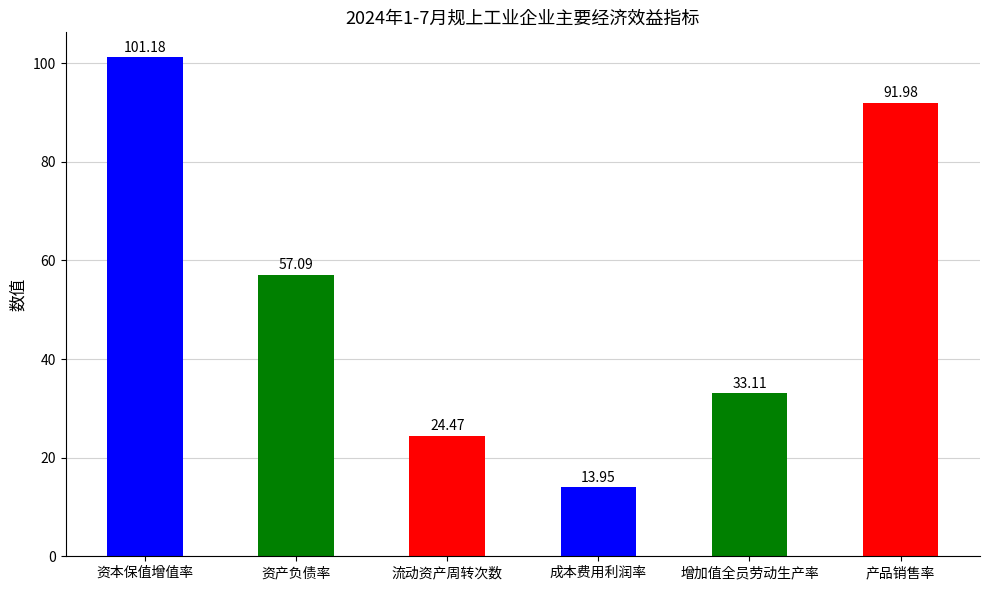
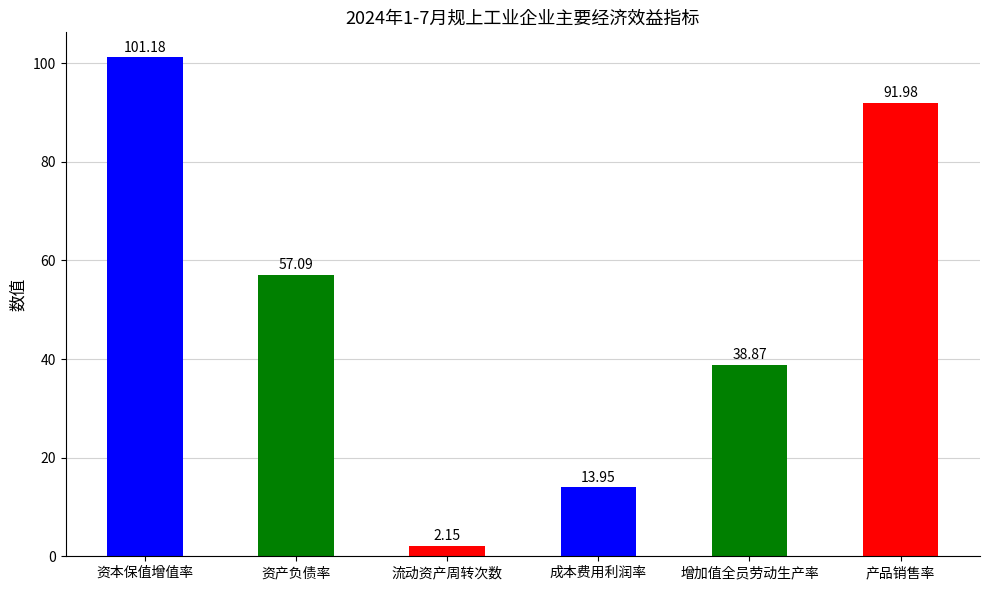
  {
    "资本保值增值率": 101.18,
    "资产负债率": 57.09,
-   "流动资产周转次数": 24.47,
+   "流动资产周转次数": 2.15,
    "成本费用利润率": 13.95,
-   "增加值全员劳动生产率": 33.11,
+   "增加值全员劳动生产率": 38.87,
    "产品销售率": 91.98
  }
